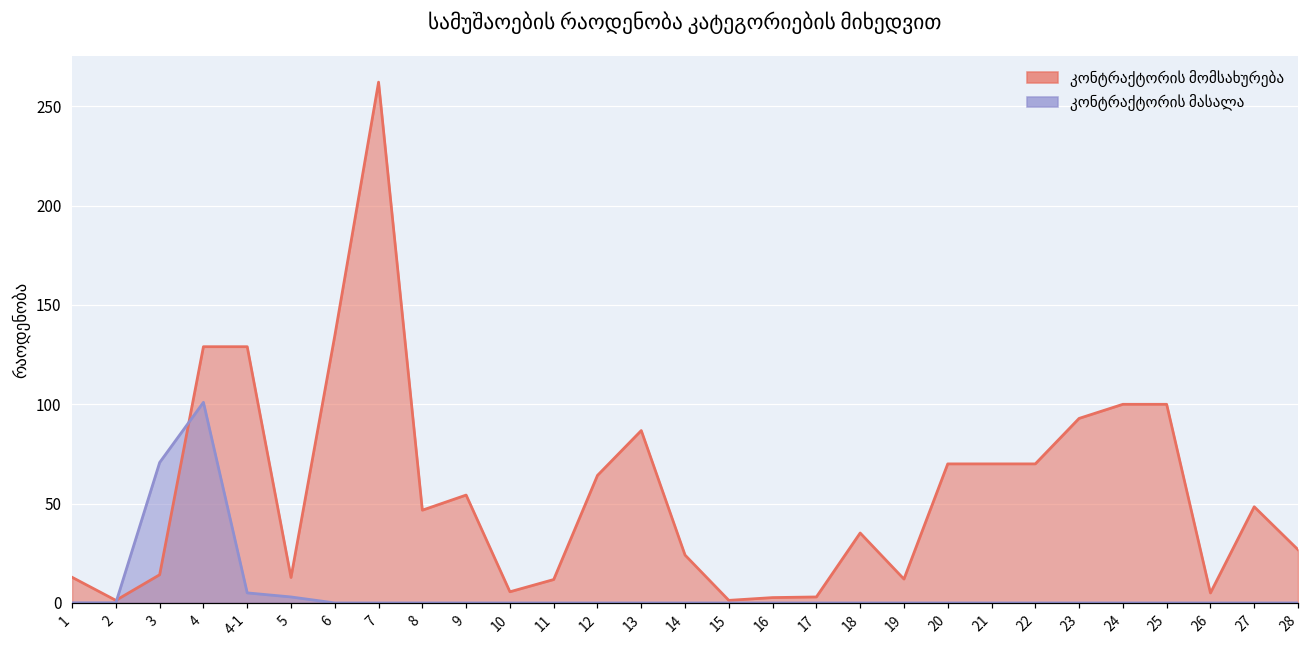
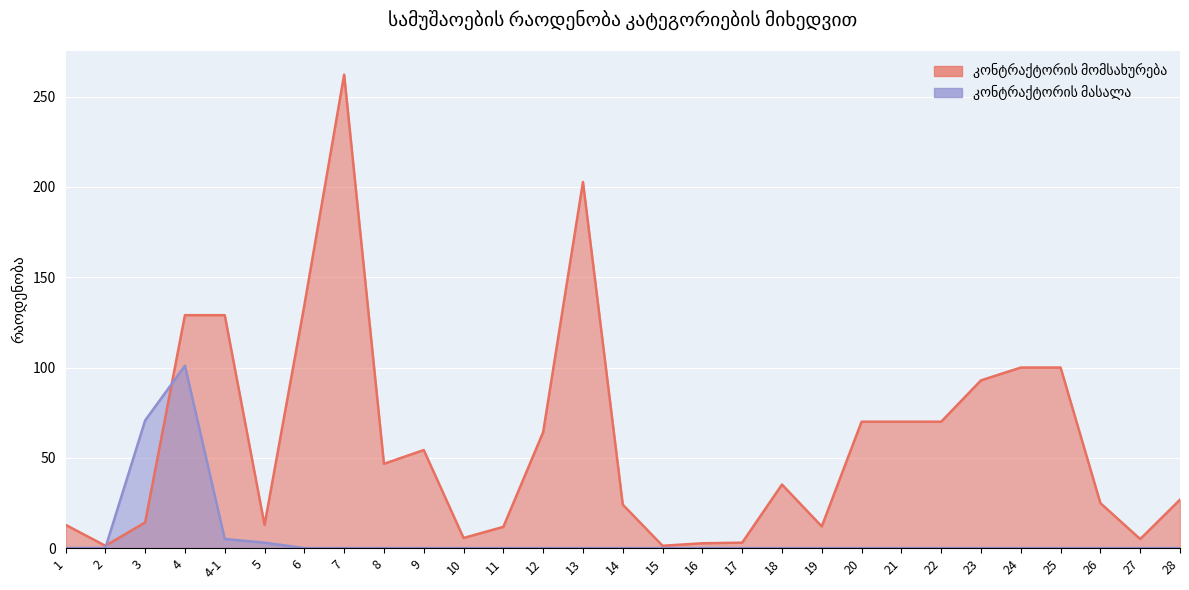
  {
    "კონტრაქტორის მომსახურება": {
      "1": 13,
      "3": 14,
      "4": 129,
      "4-1": 129,
      "5": 13,
      "6": 134,
      "7": 262,
      "8": 47,
      "9": 54,
      "10": 6,
      "11": 12,
      "12": 64,
-     "13": 87,
+     "13": 203,
      "14": 24,
      "16": 3,
      "17": 3,
      "18": 35,
      "19": 12,
      "20": 70,
      "21": 70,
      "22": 70,
      "23": 93,
      "24": 100,
      "25": 100,
-     "26": 5,
-     "27": 48,
+     "26": 25,
+     "27": 5,
      "28": 27
    },
    "კონტრაქტორის მასალა": {
      "1": 0,
      "3": 71,
      "4": 101,
      "4-1": 5,
      "5": 3,
      "6": 0,
      "7": 0,
      "8": 0,
      "9": 0,
      "10": 0,
      "11": 0,
      "12": 0,
      "13": 0,
      "14": 0,
      "16": 0,
      "17": 0,
      "18": 0,
      "19": 0,
      "20": 0,
      "21": 0,
      "22": 0,
      "23": 0,
      "24": 0,
      "25": 0,
      "26": 0,
      "27": 0,
      "28": 0
    }
  }
